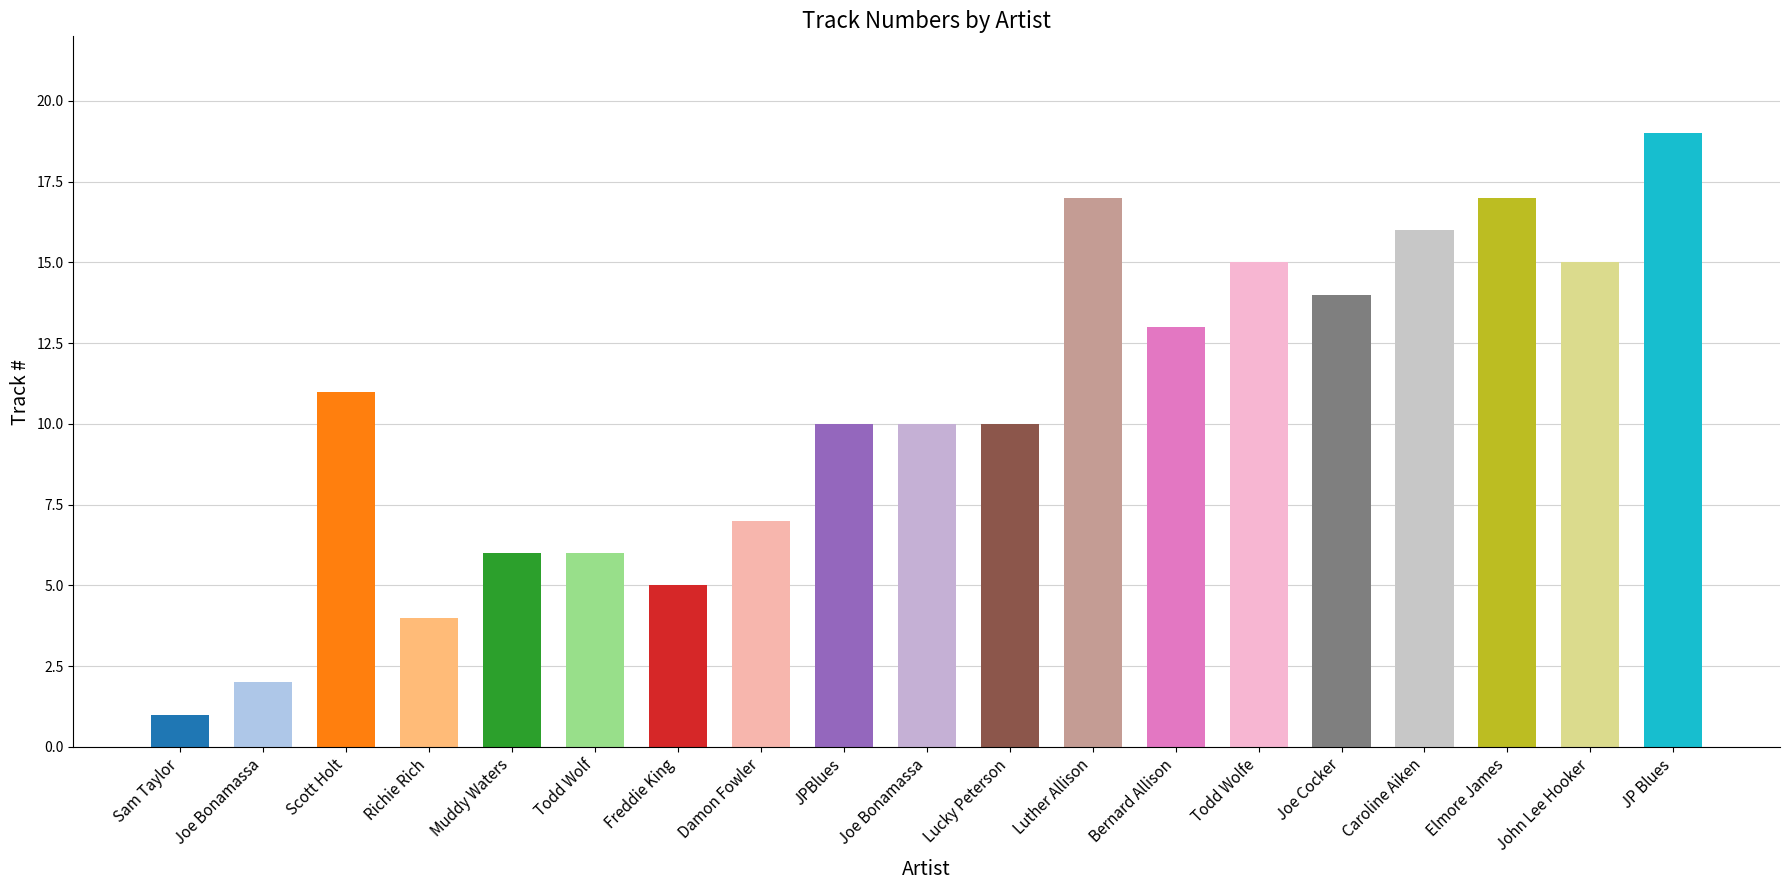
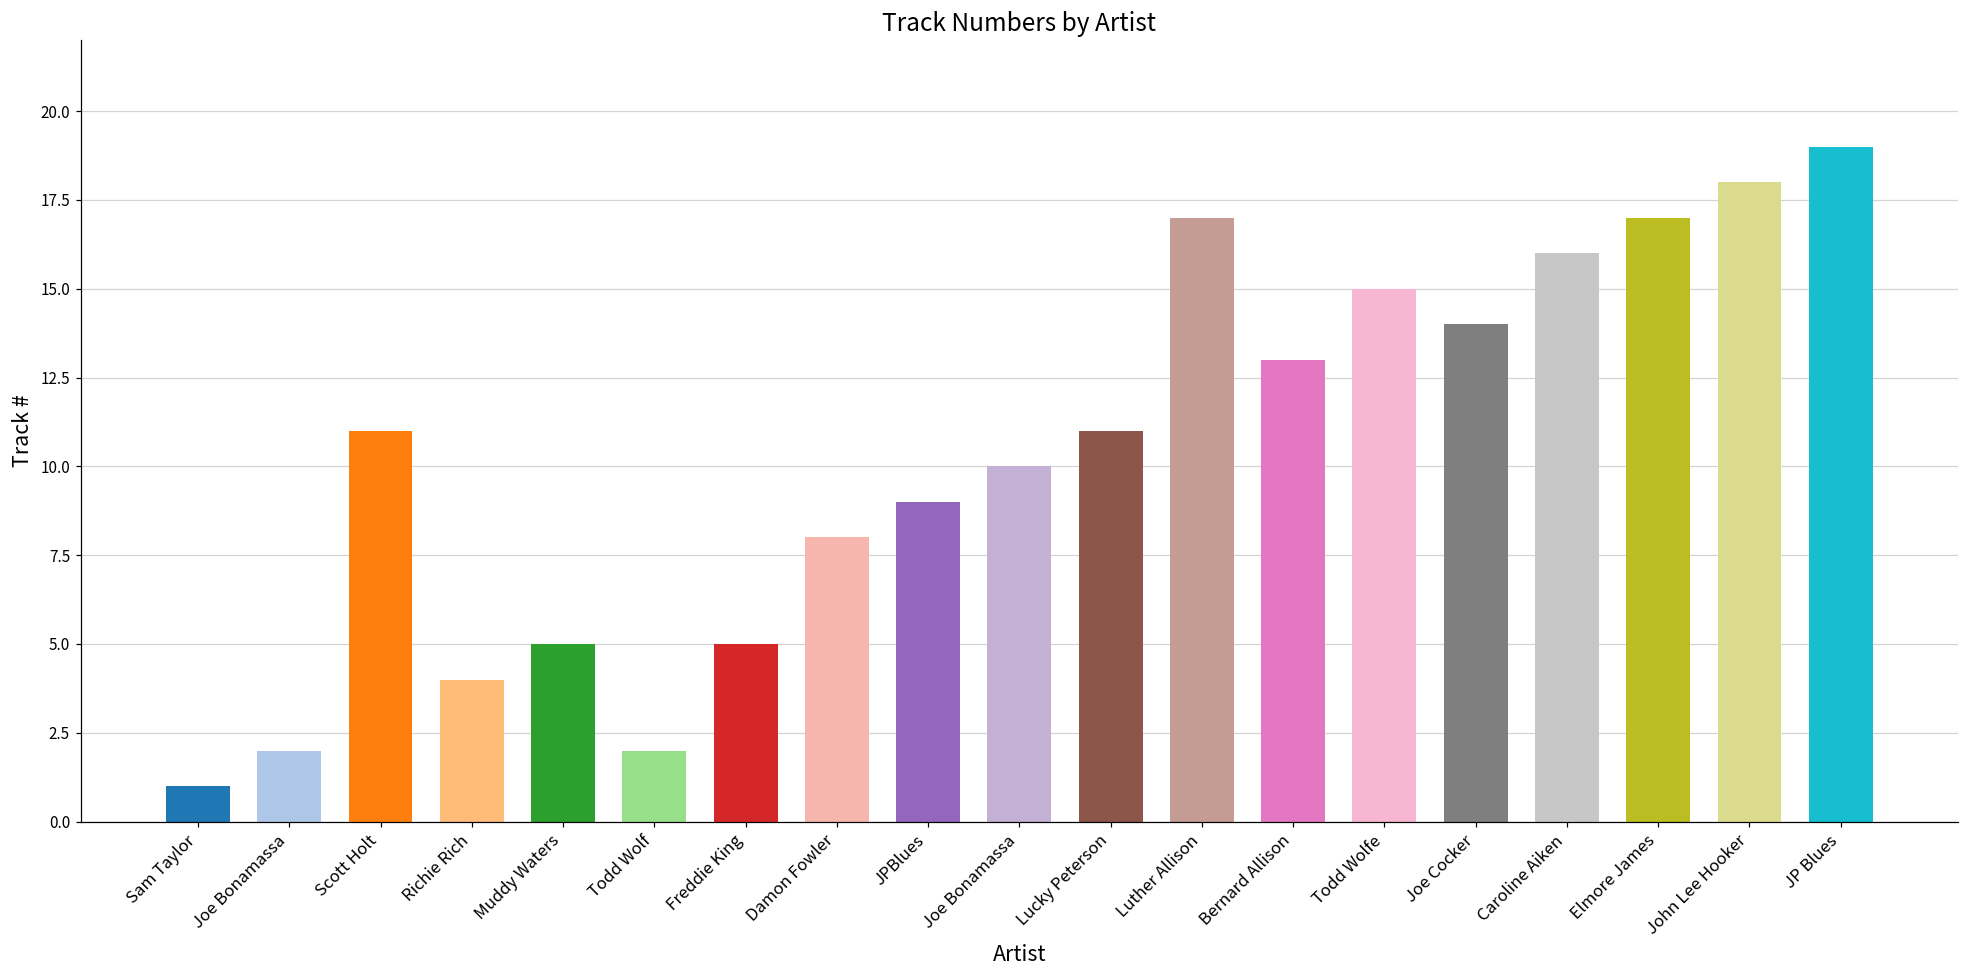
  {
    "Sam Taylor": 1,
    "Scott Holt": 11,
    "Richie Rich": 4,
-   "Muddy Waters": 6,
-   "Todd Wolf": 6,
+   "Muddy Waters": 5,
+   "Todd Wolf": 2,
    "Freddie King": 5,
-   "Damon Fowler": 7,
-   "JPBlues": 10,
-   "Lucky Peterson": 10,
+   "Damon Fowler": 8,
+   "JPBlues": 9,
+   "Lucky Peterson": 11,
    "Luther Allison": 17,
    "Bernard Allison": 13,
    "Todd Wolfe": 15,
    "Joe Cocker": 14,
    "Caroline Aiken": 16,
    "Elmore James": 17,
-   "John Lee Hooker": 15,
+   "John Lee Hooker": 18,
    "JP Blues": 19
  }
